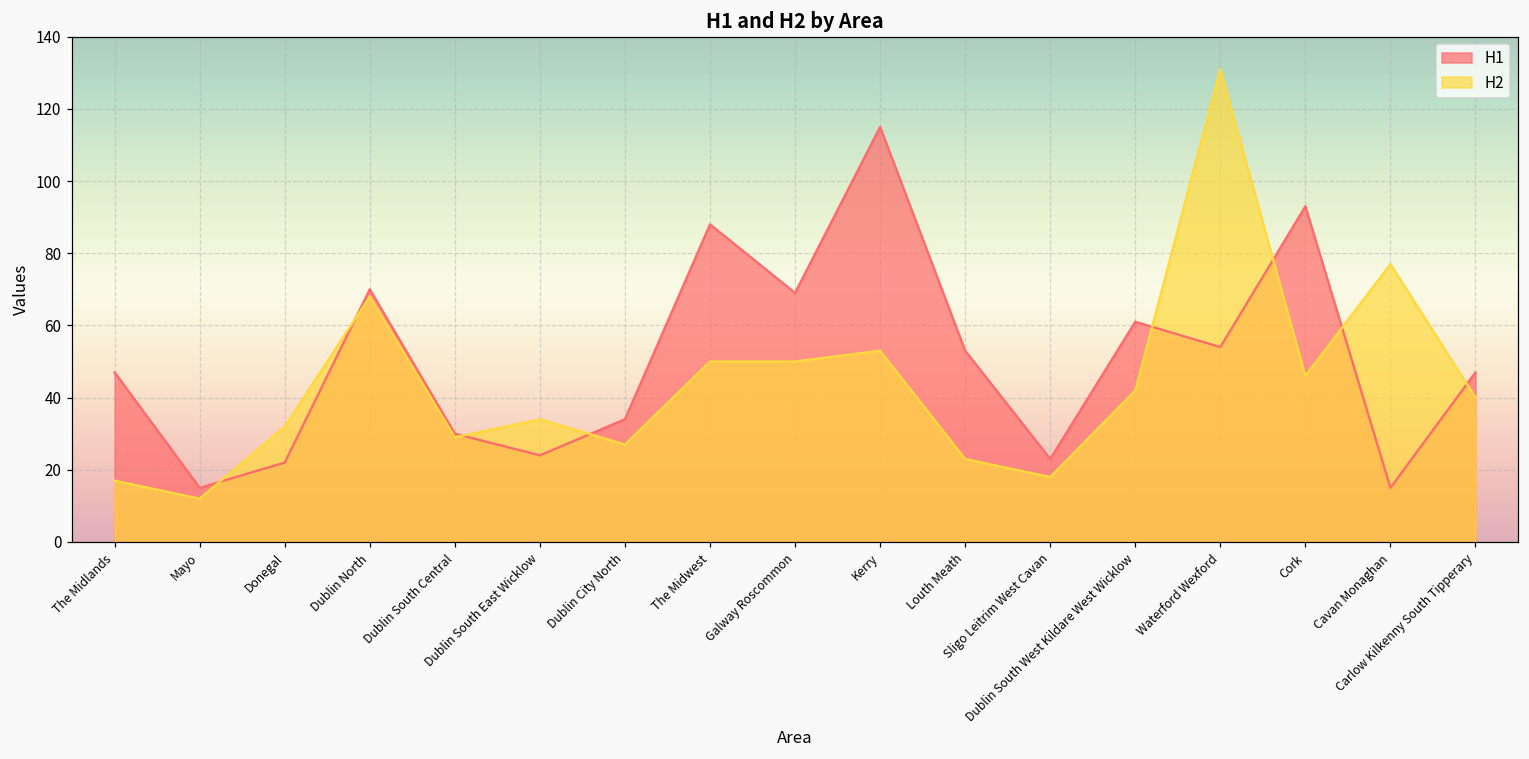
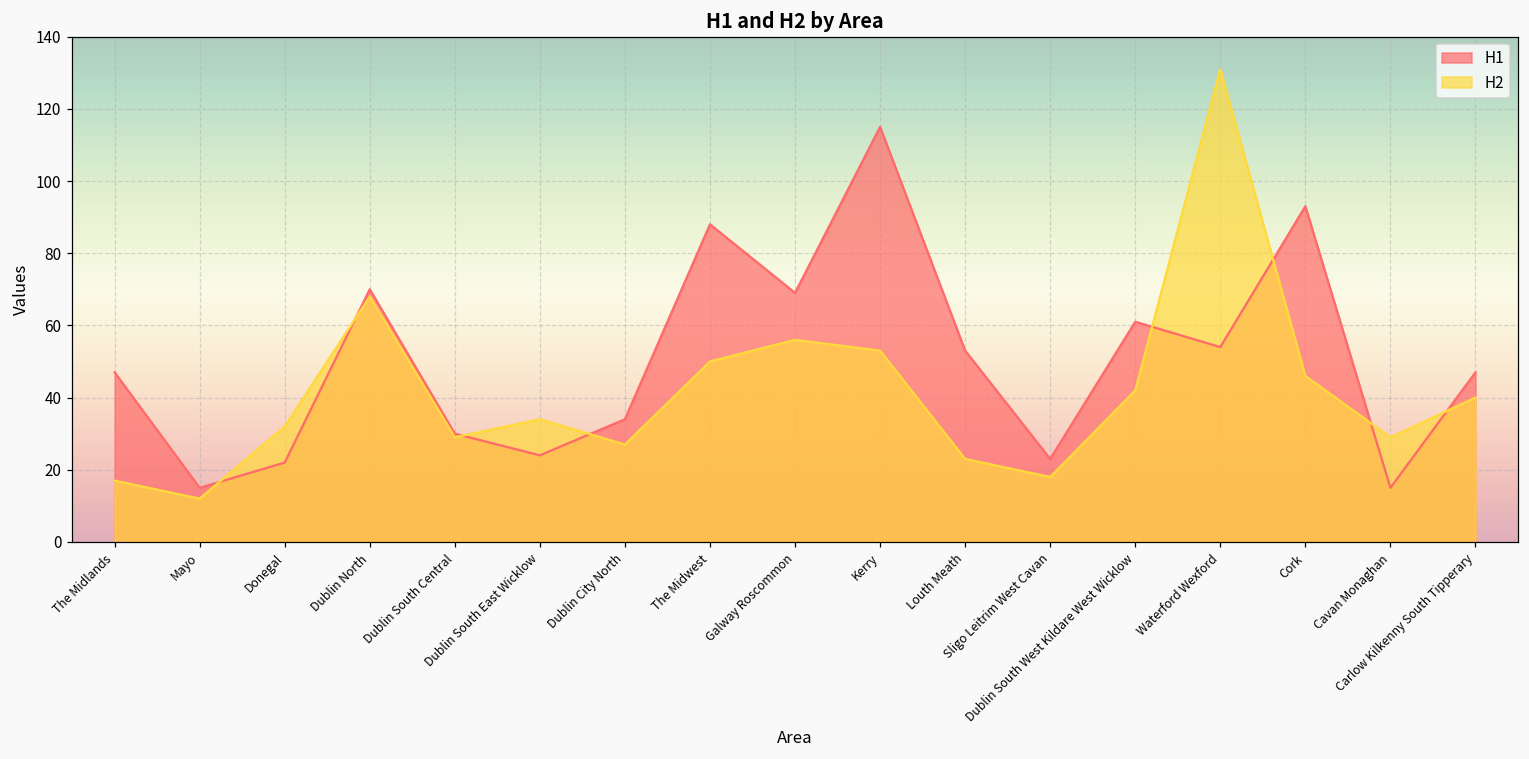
  {
    "H1": {
      "The Midlands": 47,
      "Mayo": 15,
      "Donegal": 22,
      "Dublin North": 70,
      "Dublin South Central": 30,
      "Dublin South East Wicklow": 24,
      "Dublin City North": 34,
      "The Midwest": 88,
      "Galway Roscommon": 69,
      "Kerry": 115,
      "Louth Meath": 53,
      "Sligo Leitrim West Cavan": 23,
      "Dublin South West Kildare West Wicklow": 61,
      "Waterford Wexford": 54,
      "Cork": 93,
      "Cavan Monaghan": 15,
      "Carlow Kilkenny South Tipperary": 47
    },
    "H2": {
      "The Midlands": 17,
      "Mayo": 12,
      "Donegal": 32,
      "Dublin North": 68,
      "Dublin South Central": 29,
      "Dublin South East Wicklow": 34,
      "Dublin City North": 27,
      "The Midwest": 50,
-     "Galway Roscommon": 50,
+     "Galway Roscommon": 56,
      "Kerry": 53,
      "Louth Meath": 23,
      "Sligo Leitrim West Cavan": 18,
      "Dublin South West Kildare West Wicklow": 42,
      "Waterford Wexford": 131,
      "Cork": 46,
-     "Cavan Monaghan": 77,
+     "Cavan Monaghan": 29,
      "Carlow Kilkenny South Tipperary": 40
    }
  }
